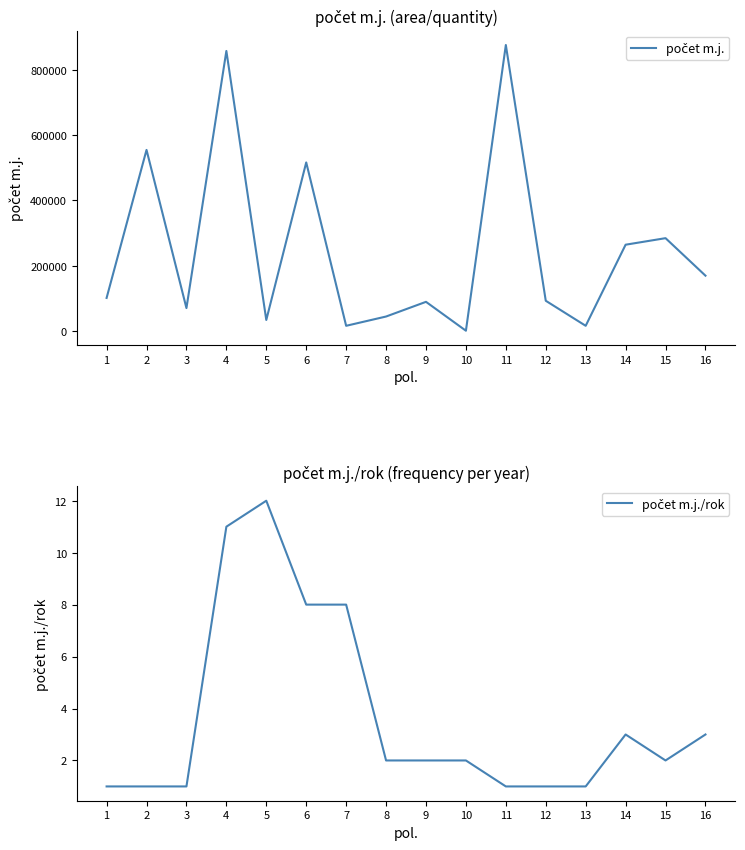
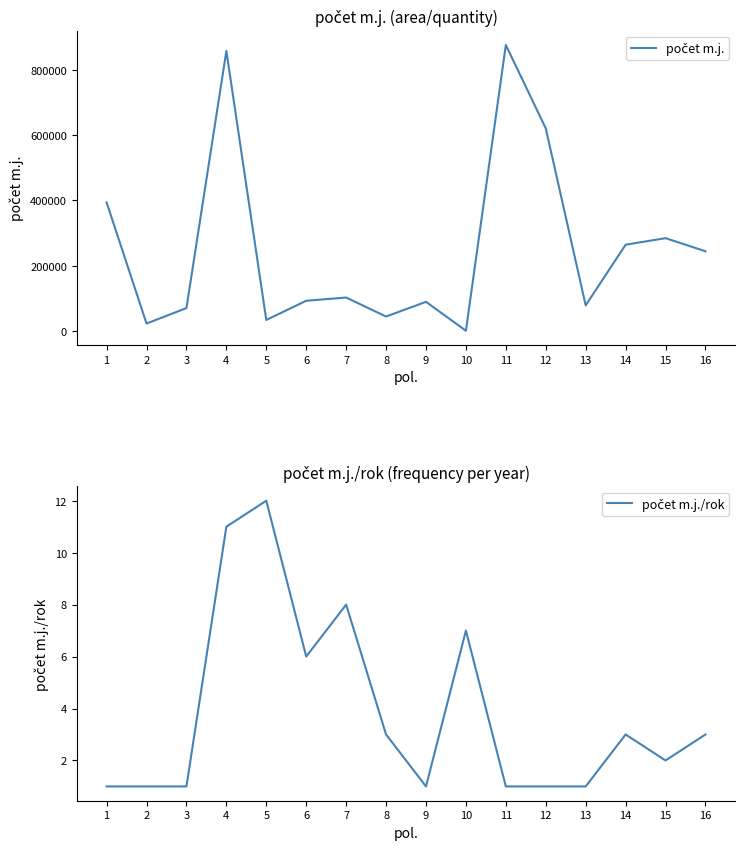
  {
    "počet m.j. (area/quantity)": {
-     "1": 100000,
-     "2": 550000,
+     "1": 390000,
+     "2": 20000,
      "3": 70000,
      "4": 860000,
      "5": 30000,
-     "6": 520000,
-     "7": 20000,
+     "6": 90000,
+     "7": 100000,
      "8": 40000,
      "9": 90000,
      "10": 0,
      "11": 880000,
-     "12": 90000,
-     "13": 20000,
+     "12": 620000,
+     "13": 80000,
      "14": 260000,
      "15": 280000,
-     "16": 170000
+     "16": 240000
    },
    "počet m.j./rok (frequency per year)": {
      "1": 1,
      "2": 1,
      "3": 1,
      "4": 11,
      "5": 12,
-     "6": 8,
+     "6": 6,
      "7": 8,
-     "8": 2,
-     "9": 2,
-     "10": 2,
+     "8": 3,
+     "9": 1,
+     "10": 7,
      "11": 1,
      "12": 1,
      "13": 1,
      "14": 3,
      "15": 2,
      "16": 3
    }
  }
